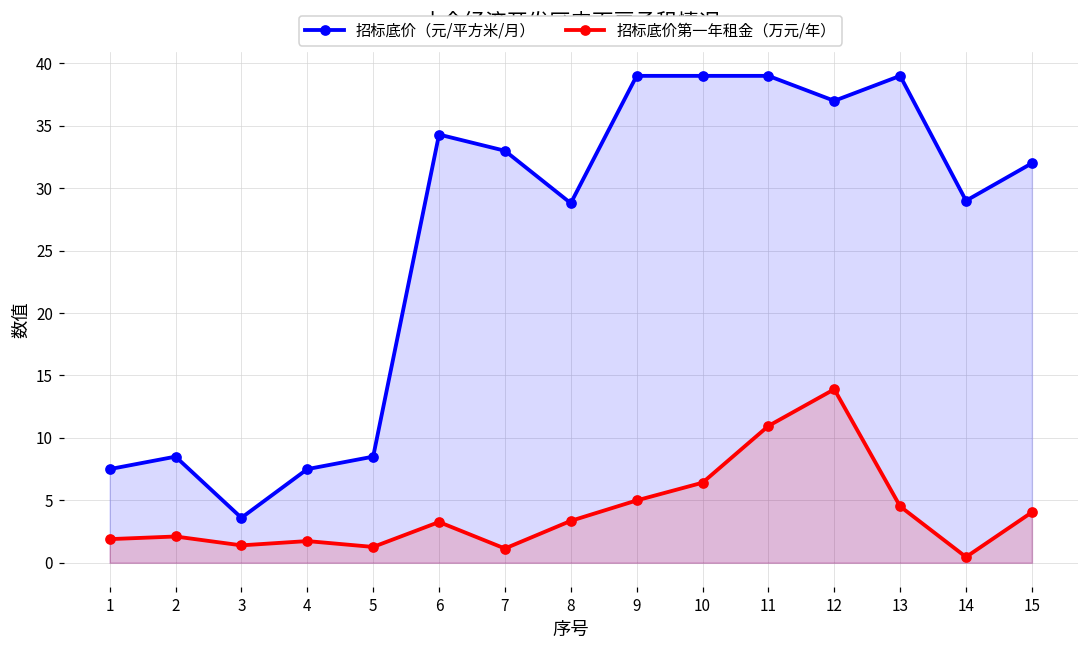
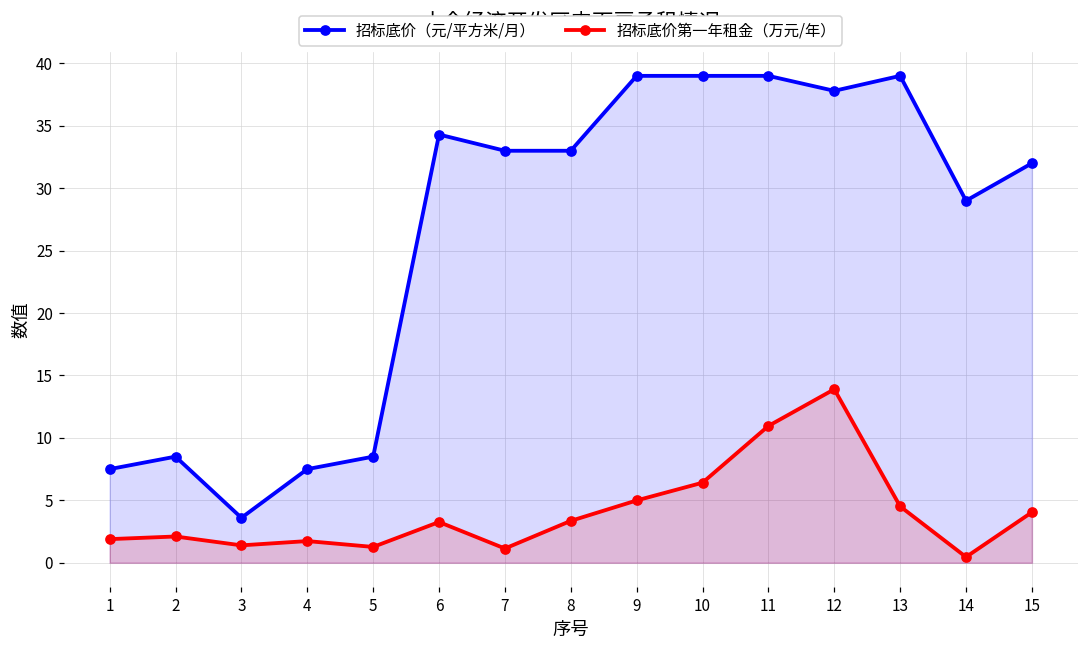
  {
    "招标底价（元/平方米/月）": {
      "1": 7.5,
      "2": 8.5,
      "3": 3.6,
      "4": 7.5,
      "5": 8.5,
      "6": 34.3,
      "7": 33.0,
-     "8": 28.8,
+     "8": 33.0,
      "9": 39.0,
      "10": 39.0,
      "11": 39.0,
-     "12": 37.0,
+     "12": 37.8,
      "13": 39.0,
      "14": 29.0,
      "15": 32.0
    },
    "招标底价第一年租金（万元/年）": {
      "1": 1.9,
      "2": 2.1,
      "3": 1.4,
      "4": 1.7,
      "5": 1.3,
      "6": 3.3,
      "7": 1.1,
      "8": 3.4,
      "9": 5.0,
      "10": 6.4,
      "11": 11.0,
      "12": 13.9,
      "13": 4.5,
      "14": 0.5,
      "15": 4.0
    }
  }
